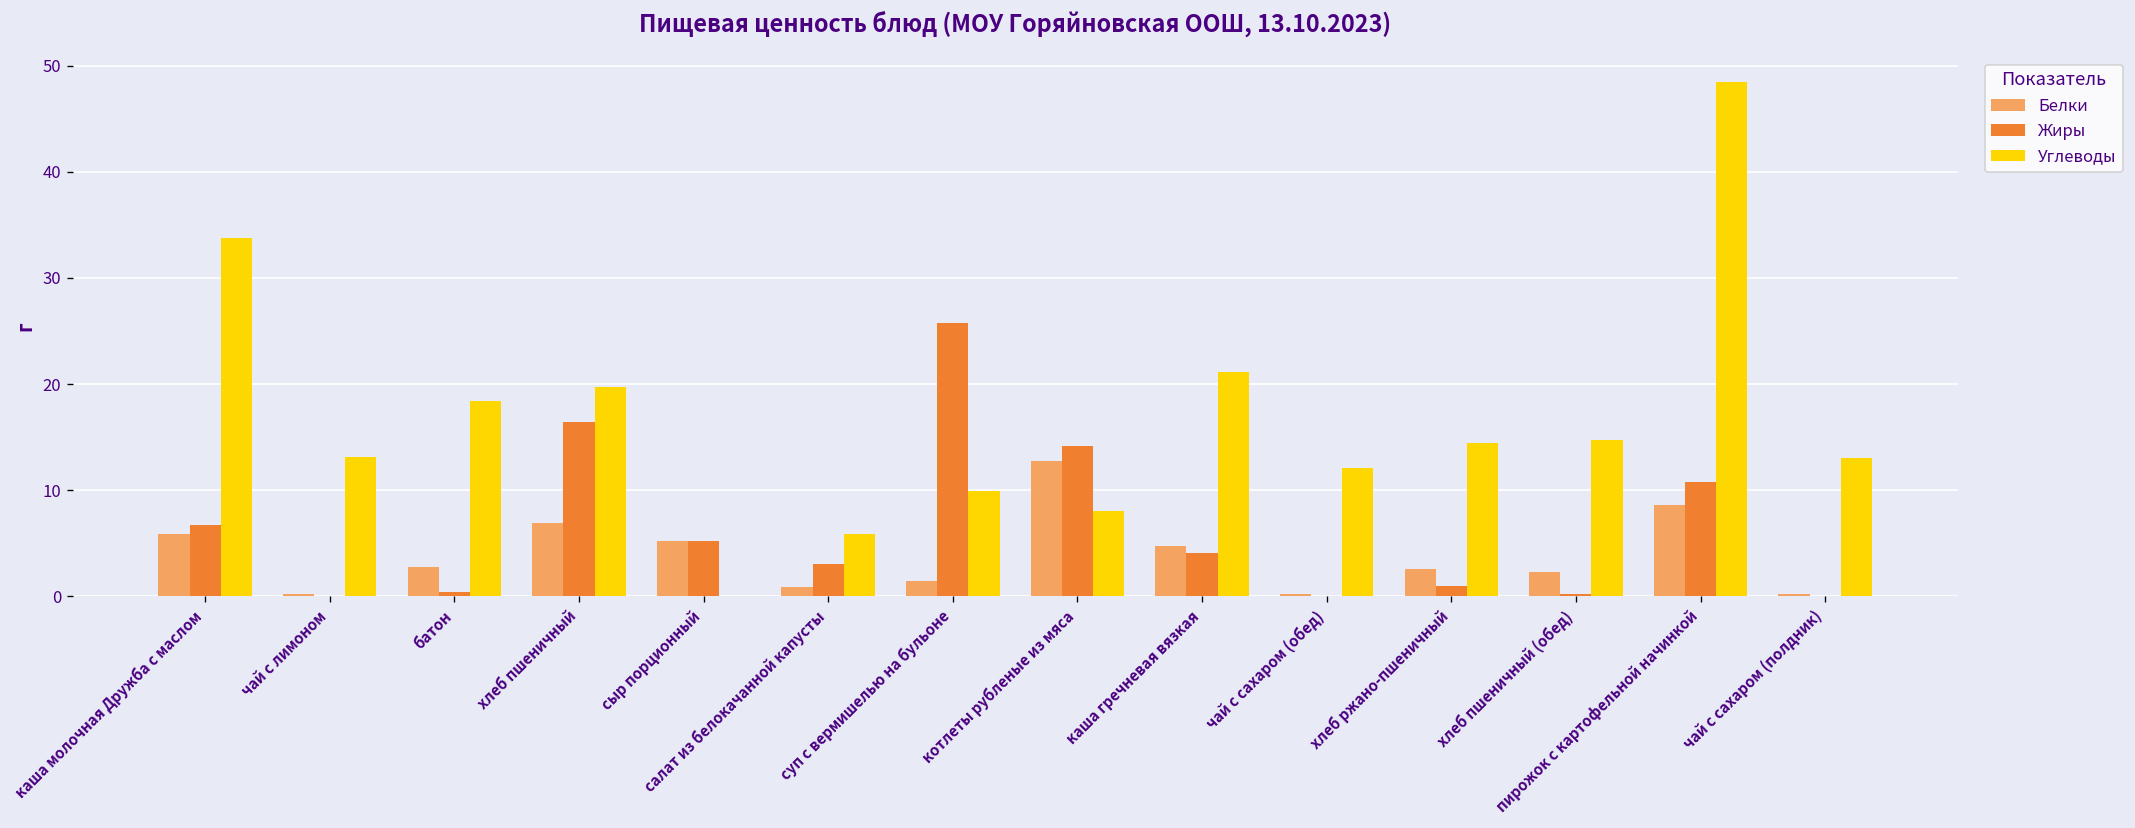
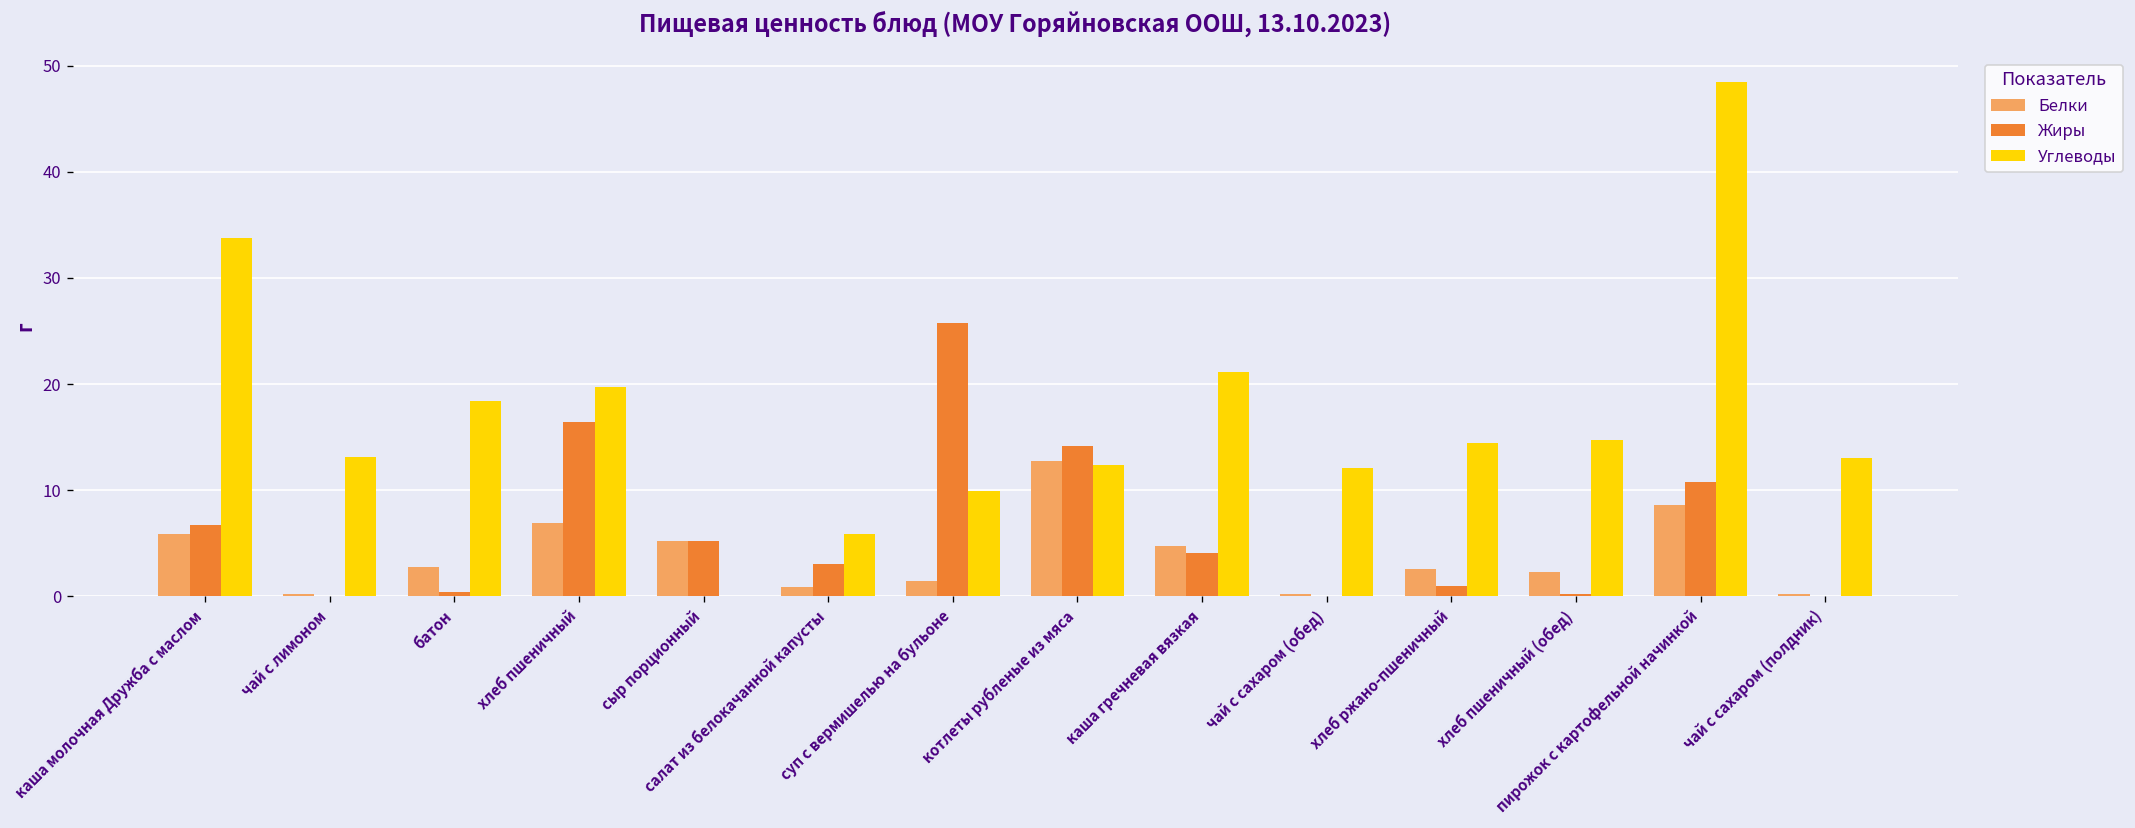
  {
    "Белки": {
      "каша молочная Дружба с маслом": 6,
      "батон": 3,
      "хлеб пшеничный": 7,
      "сыр порционный": 5,
      "салат из белокачанной капусты": 1,
      "суп с вермишелью на бульоне": 1,
      "котлеты рубленые из мяса": 13,
      "каша гречневая вязкая": 5,
      "хлеб ржано-пшеничный": 3,
      "хлеб пшеничный (обед)": 2,
      "пирожок с картофельной начинкой": 9
    },
    "Жиры": {
      "каша молочная Дружба с маслом": 7,
      "батон": 0,
      "хлеб пшеничный": 16,
      "сыр порционный": 5,
      "салат из белокачанной капусты": 3,
      "суп с вермишелью на бульоне": 26,
      "котлеты рубленые из мяса": 14,
      "каша гречневая вязкая": 4,
      "хлеб ржано-пшеничный": 1,
      "пирожок с картофельной начинкой": 11
    },
    "Углеводы": {
      "каша молочная Дружба с маслом": 34,
      "чай с лимоном": 13,
      "батон": 18,
      "хлеб пшеничный": 20,
      "сыр порционный": 0,
      "салат из белокачанной капусты": 6,
      "суп с вермишелью на бульоне": 10,
-     "котлеты рубленые из мяса": 8,
+     "котлеты рубленые из мяса": 12,
      "каша гречневая вязкая": 21,
      "чай с сахаром (обед)": 12,
      "хлеб ржано-пшеничный": 14,
      "хлеб пшеничный (обед)": 15,
      "пирожок с картофельной начинкой": 48,
      "чай с сахаром (полдник)": 13
    }
  }
